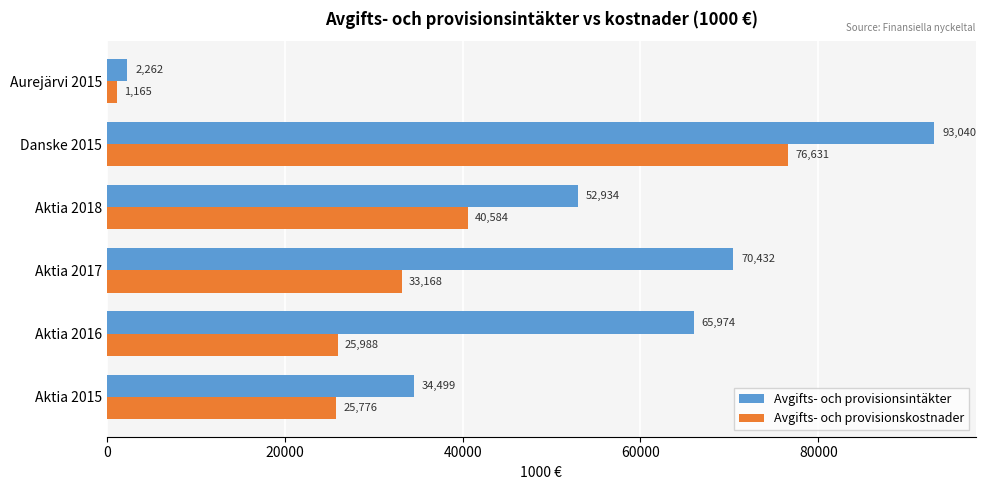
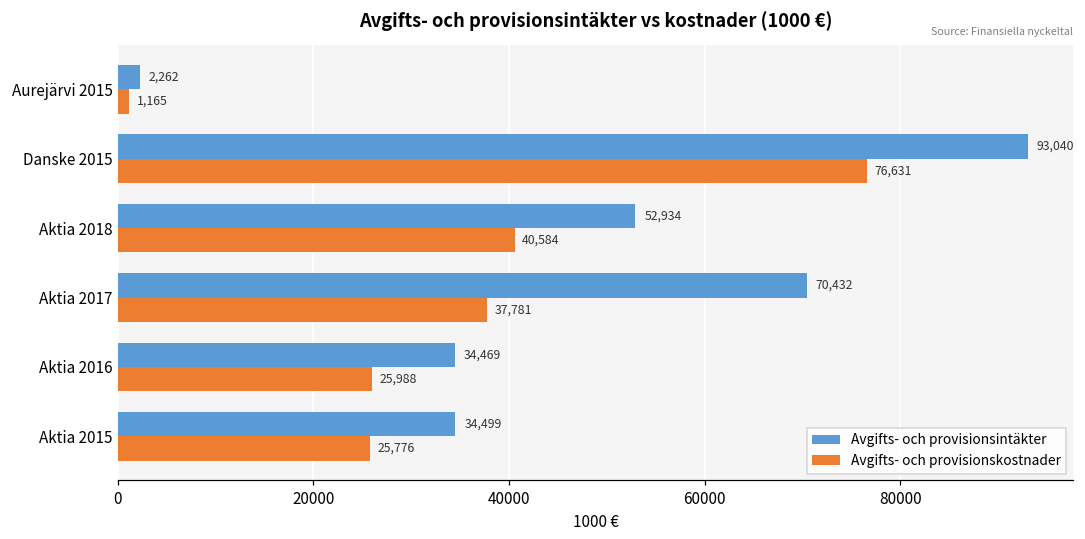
  {
    "Avgifts- och provisionsintäkter": {
      "Aurejärvi 2015": "2,262",
      "Danske 2015": "93,040",
      "Aktia 2018": "52,934",
      "Aktia 2017": "70,432",
-     "Aktia 2016": "65,974",
+     "Aktia 2016": "34,469",
      "Aktia 2015": "34,499"
    },
    "Avgifts- och provisionskostnader": {
      "Aurejärvi 2015": "1,165",
      "Danske 2015": "76,631",
      "Aktia 2018": "40,584",
-     "Aktia 2017": "33,168",
+     "Aktia 2017": "37,781",
      "Aktia 2016": "25,988",
      "Aktia 2015": "25,776"
    }
  }
